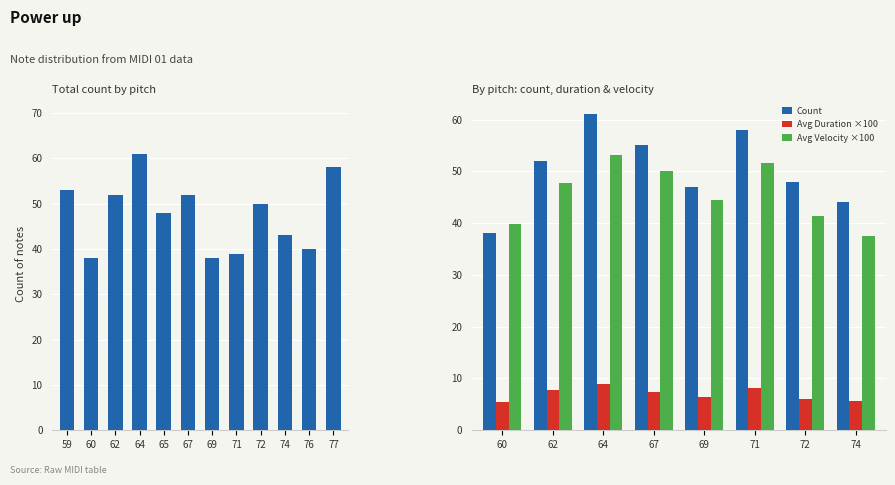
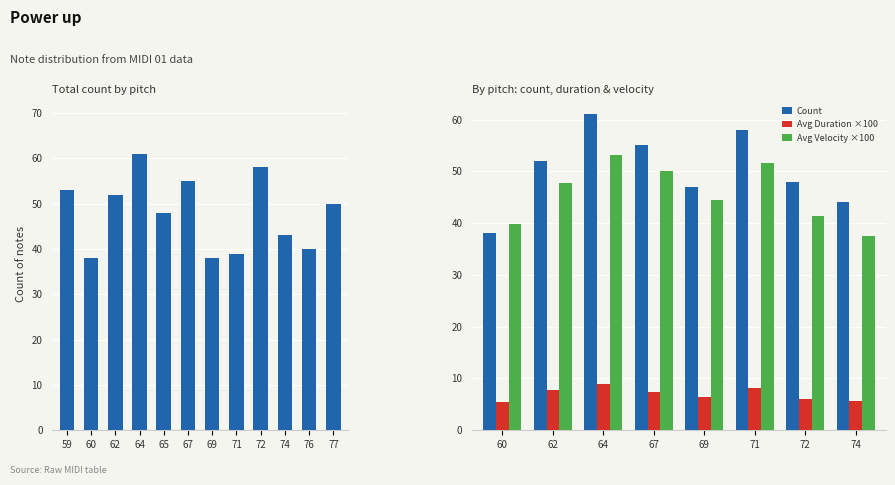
  {
    "Total count by pitch": {
      "59": 53,
      "60": 38,
      "62": 52,
      "64": 61,
      "65": 48,
-     "67": 52,
+     "67": 55,
      "69": 38,
      "71": 39,
-     "72": 50,
+     "72": 58,
      "74": 43,
      "76": 40,
-     "77": 58
+     "77": 50
    },
    "By pitch: count, duration & velocity": {
      "Count": {
        "60": 38,
        "62": 52,
        "64": 61,
        "67": 55,
        "69": 47,
        "71": 58,
        "72": 48,
        "74": 44
      },
      "Avg Duration ×100": {
        "60": 5,
        "62": 8,
        "64": 9,
        "67": 7,
        "69": 6,
        "71": 8,
        "72": 6,
        "74": 6
      },
      "Avg Velocity ×100": {
        "60": 40,
        "62": 48,
        "64": 53,
        "67": 50,
        "69": 45,
        "71": 52,
        "72": 41,
        "74": 38
      }
    }
  }
